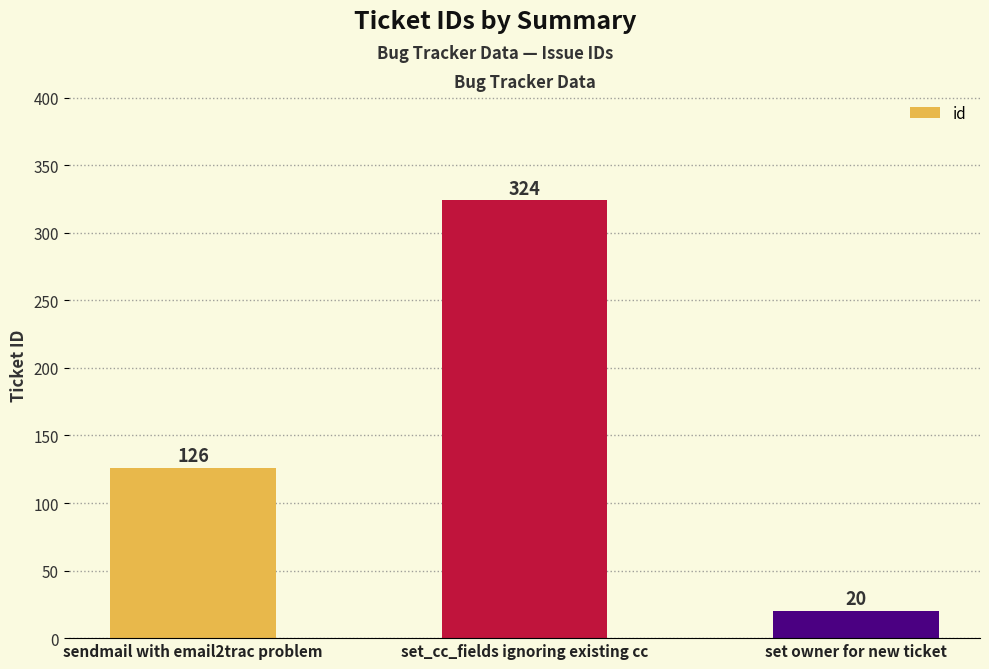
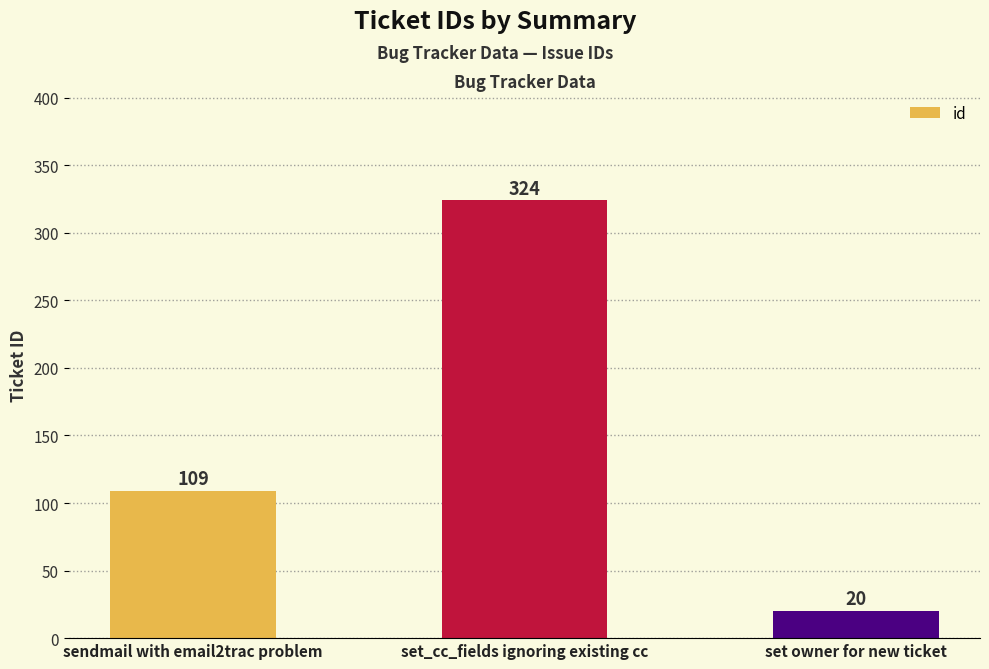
  {
-   "sendmail with email2trac problem": 126,
+   "sendmail with email2trac problem": 109,
    "set_cc_fields ignoring existing cc": 324,
    "set owner for new ticket": 20
  }
